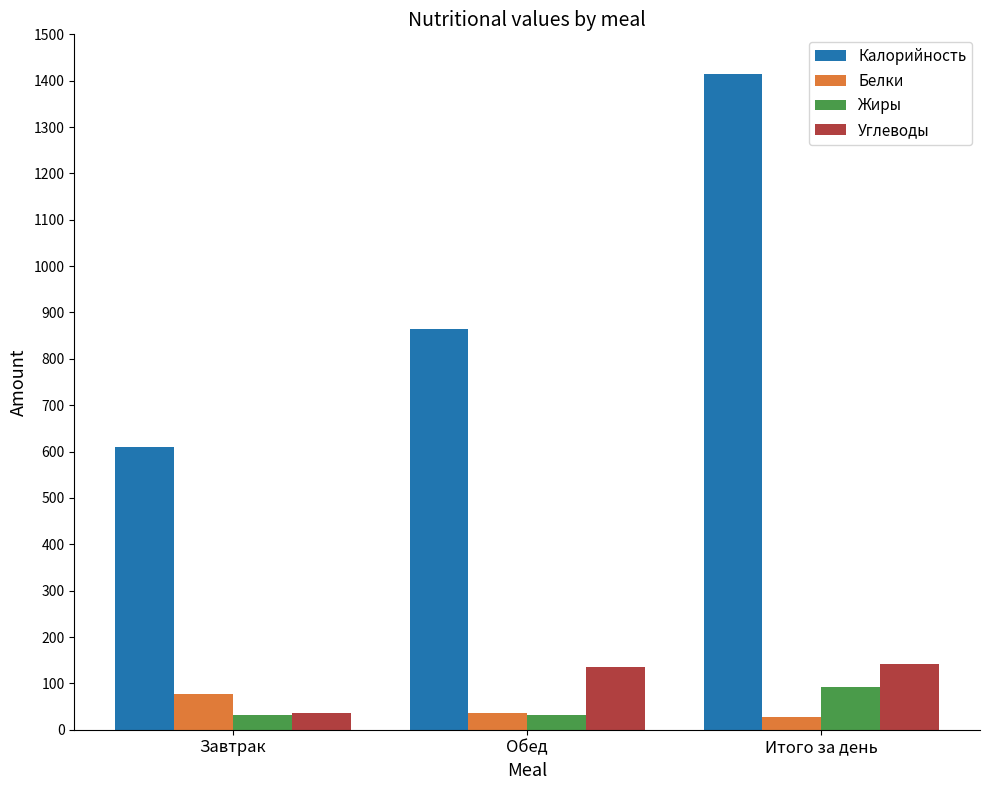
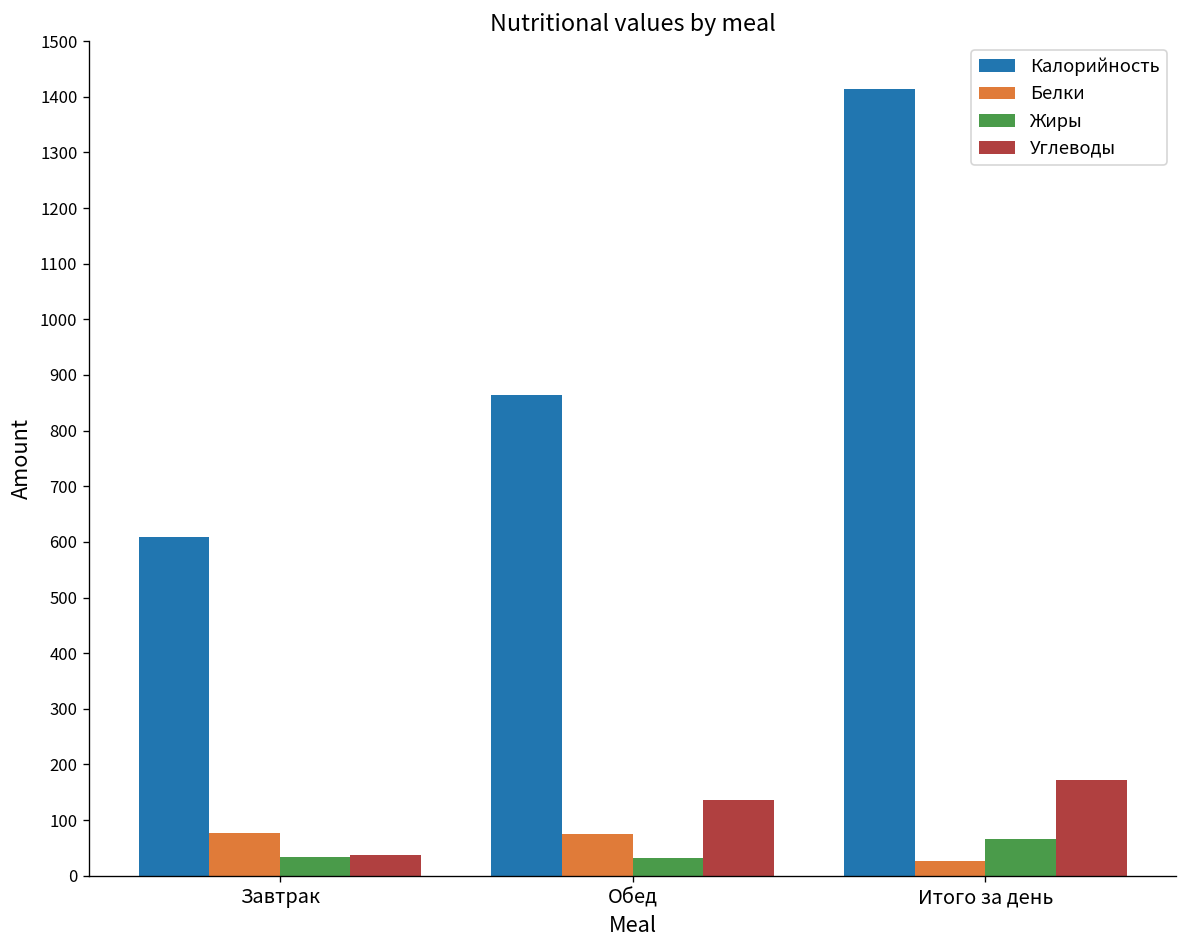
  {
    "Калорийность": {
      "Завтрак": 610,
      "Обед": 860,
      "Итого за день": 1410
    },
    "Белки": {
      "Завтрак": 80,
-     "Обед": 40,
+     "Обед": 70,
      "Итого за день": 30
    },
    "Жиры": {
      "Завтрак": 30,
      "Обед": 30,
-     "Итого за день": 90
+     "Итого за день": 70
    },
    "Углеводы": {
      "Завтрак": 40,
      "Обед": 140,
-     "Итого за день": 140
+     "Итого за день": 170
    }
  }
